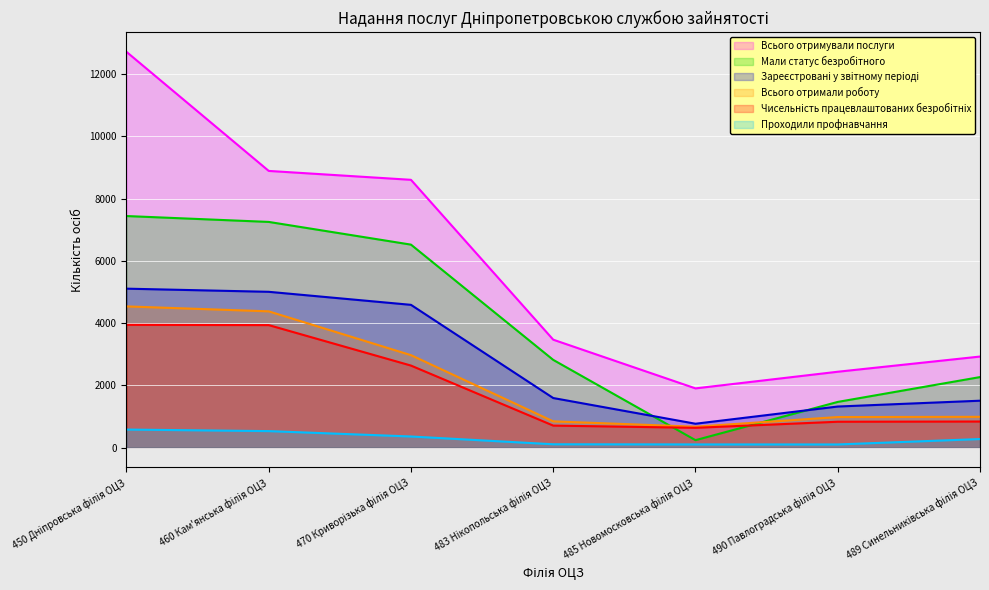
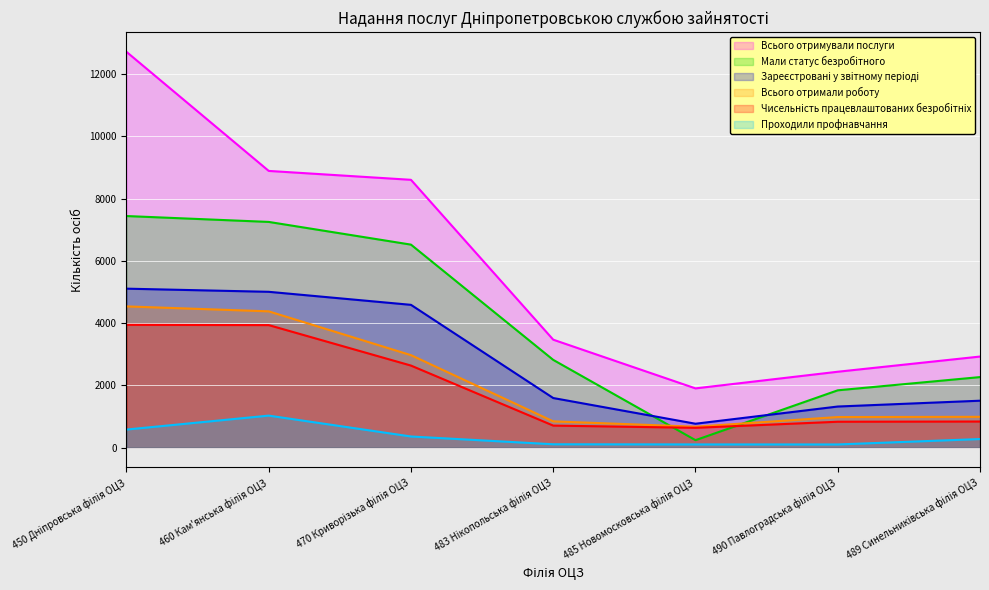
  {
    "Всього отримували послуги": {
      "450 Дніпровська філія ОЦЗ": 12700,
      "460 Кам'янська філія ОЦЗ": 8900,
      "470 Криворізька філія ОЦЗ": 8600,
      "483 Нікопольська філія ОЦЗ": 3500,
      "485 Новомосковська філія ОЦЗ": 1900,
      "490 Павлоградська філія ОЦЗ": 2400,
      "489 Синельниківська філія ОЦЗ": 2900
    },
    "Мали статус безробітного": {
      "450 Дніпровська філія ОЦЗ": 7400,
      "460 Кам'янська філія ОЦЗ": 7300,
      "470 Криворізька філія ОЦЗ": 6500,
      "483 Нікопольська філія ОЦЗ": 2800,
      "485 Новомосковська філія ОЦЗ": 200,
-     "490 Павлоградська філія ОЦЗ": 1500,
+     "490 Павлоградська філія ОЦЗ": 1800,
      "489 Синельниківська філія ОЦЗ": 2300
    },
    "Зареєстровані у звітному періоді": {
      "450 Дніпровська філія ОЦЗ": 5100,
      "460 Кам'янська філія ОЦЗ": 5000,
      "470 Криворізька філія ОЦЗ": 4600,
      "483 Нікопольська філія ОЦЗ": 1600,
      "485 Новомосковська філія ОЦЗ": 800,
      "490 Павлоградська філія ОЦЗ": 1300,
      "489 Синельниківська філія ОЦЗ": 1500
    },
    "Проходили профнавчання": {
      "450 Дніпровська філія ОЦЗ": 600,
-     "460 Кам'янська філія ОЦЗ": 500,
+     "460 Кам'янська філія ОЦЗ": 1000,
      "470 Криворізька філія ОЦЗ": 400,
      "483 Нікопольська філія ОЦЗ": 100,
      "485 Новомосковська філія ОЦЗ": 100,
      "490 Павлоградська філія ОЦЗ": 100,
      "489 Синельниківська філія ОЦЗ": 300
    }
  }
